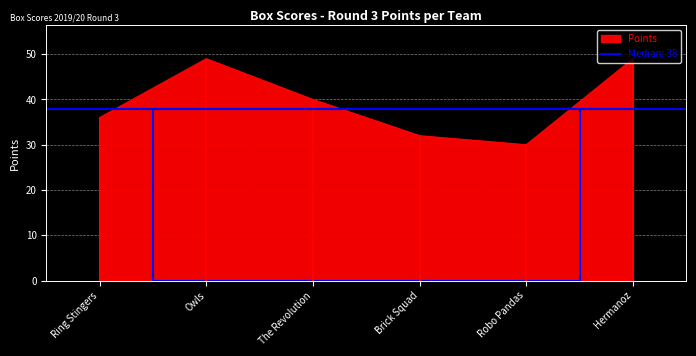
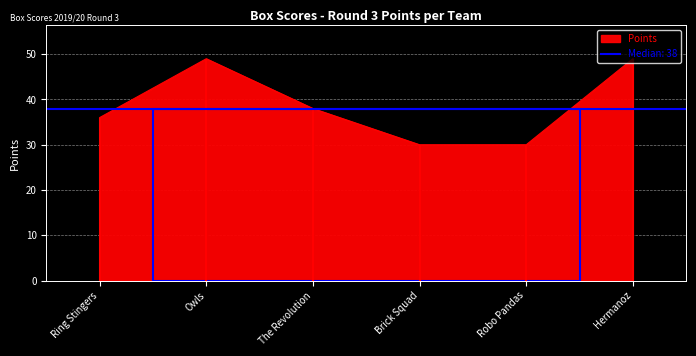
  {
    "Ring Stingers": 36,
    "Owls": 49,
-   "The Revolution": 40,
-   "Brick Squad": 32,
+   "The Revolution": 38,
+   "Brick Squad": 30,
    "Robo Pandas": 30
  }
